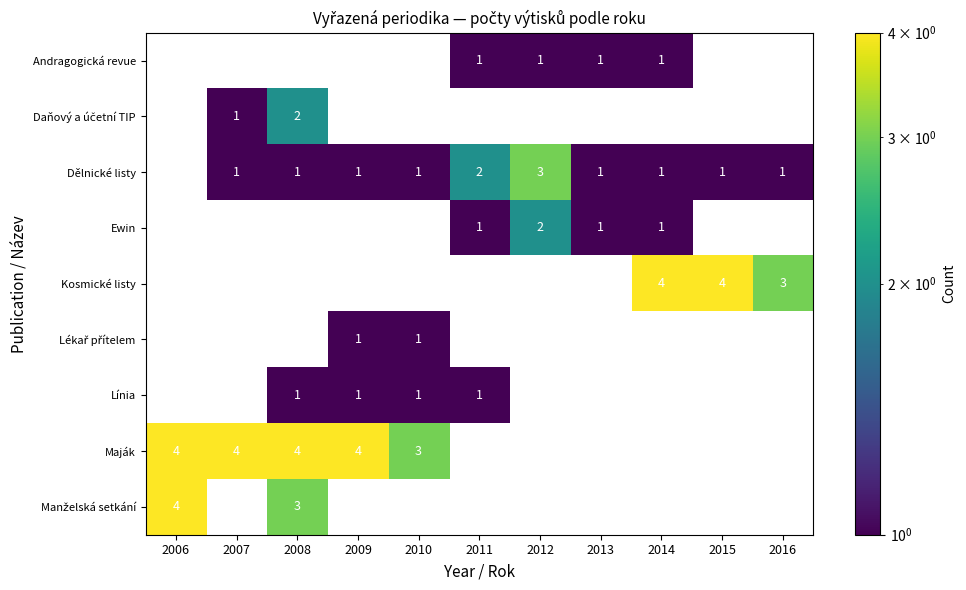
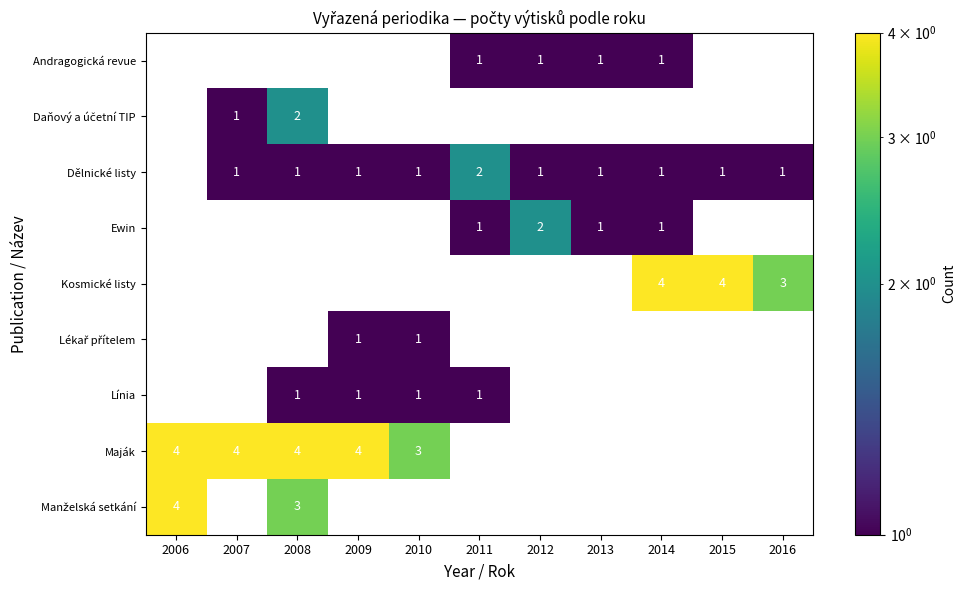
  {
    "Andragogická revue": {
      "2011": 1,
      "2012": 1,
      "2013": 1,
      "2014": 1
    },
    "Daňový a účetní TIP": {
      "2007": 1,
      "2008": 2
    },
    "Dělnické listy": {
      "2007": 1,
      "2008": 1,
      "2009": 1,
      "2010": 1,
      "2011": 2,
-     "2012": 3,
+     "2012": 1,
      "2013": 1,
      "2014": 1,
      "2015": 1,
      "2016": 1
    },
    "Ewin": {
      "2011": 1,
      "2012": 2,
      "2013": 1,
      "2014": 1
    },
    "Kosmické listy": {
      "2014": 4,
      "2015": 4,
      "2016": 3
    },
    "Lékař přítelem": {
      "2009": 1,
      "2010": 1
    },
    "Línia": {
      "2008": 1,
      "2009": 1,
      "2010": 1,
      "2011": 1
    },
    "Maják": {
      "2006": 4,
      "2007": 4,
      "2008": 4,
      "2009": 4,
      "2010": 3
    },
    "Manželská setkání": {
      "2006": 4,
      "2008": 3
    }
  }
